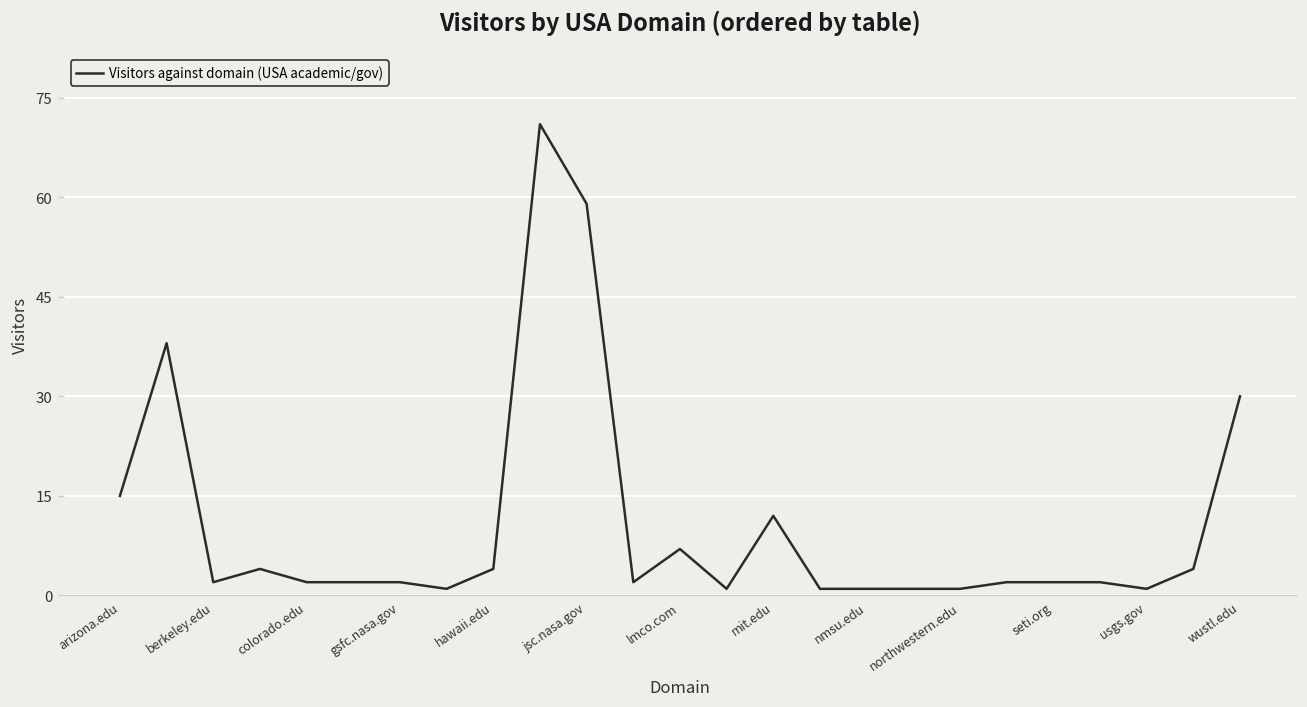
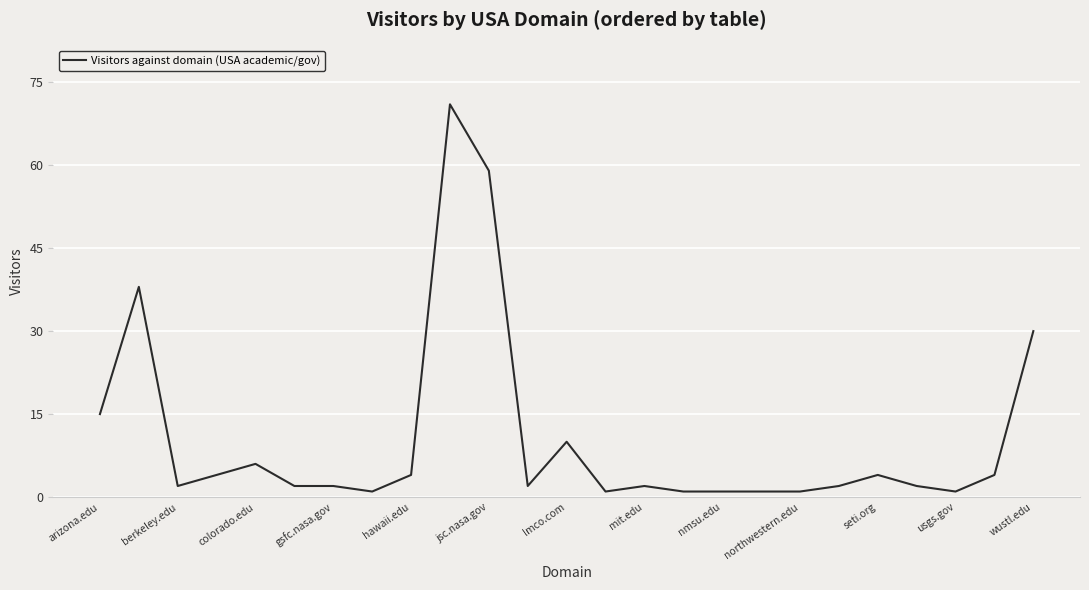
  {
    "arizona.edu": 15,
    "berkeley.edu": 2,
-   "colorado.edu": 2,
+   "colorado.edu": 6,
    "gsfc.nasa.gov": 2,
    "hawaii.edu": 4,
    "jsc.nasa.gov": 59,
-   "lmco.com": 7,
-   "mit.edu": 12,
+   "lmco.com": 10,
+   "mit.edu": 2,
    "nmsu.edu": 1,
    "northwestern.edu": 1,
-   "seti.org": 2,
+   "seti.org": 4,
    "usgs.gov": 1,
    "wustl.edu": 30
  }
